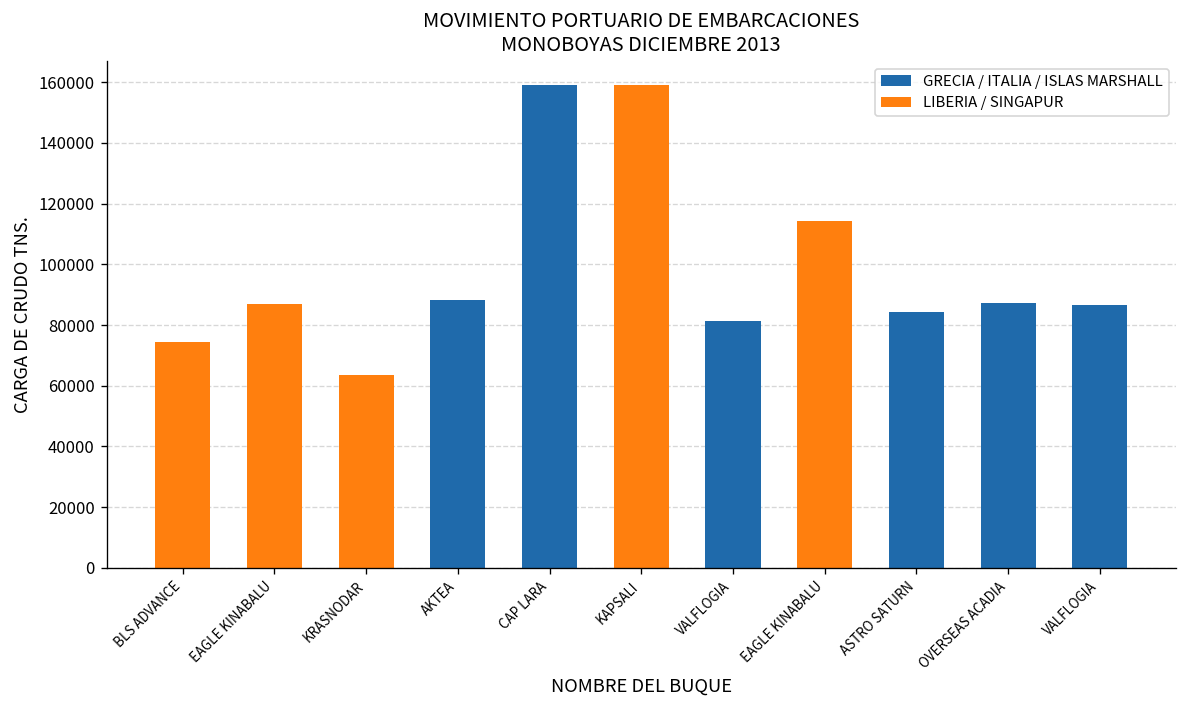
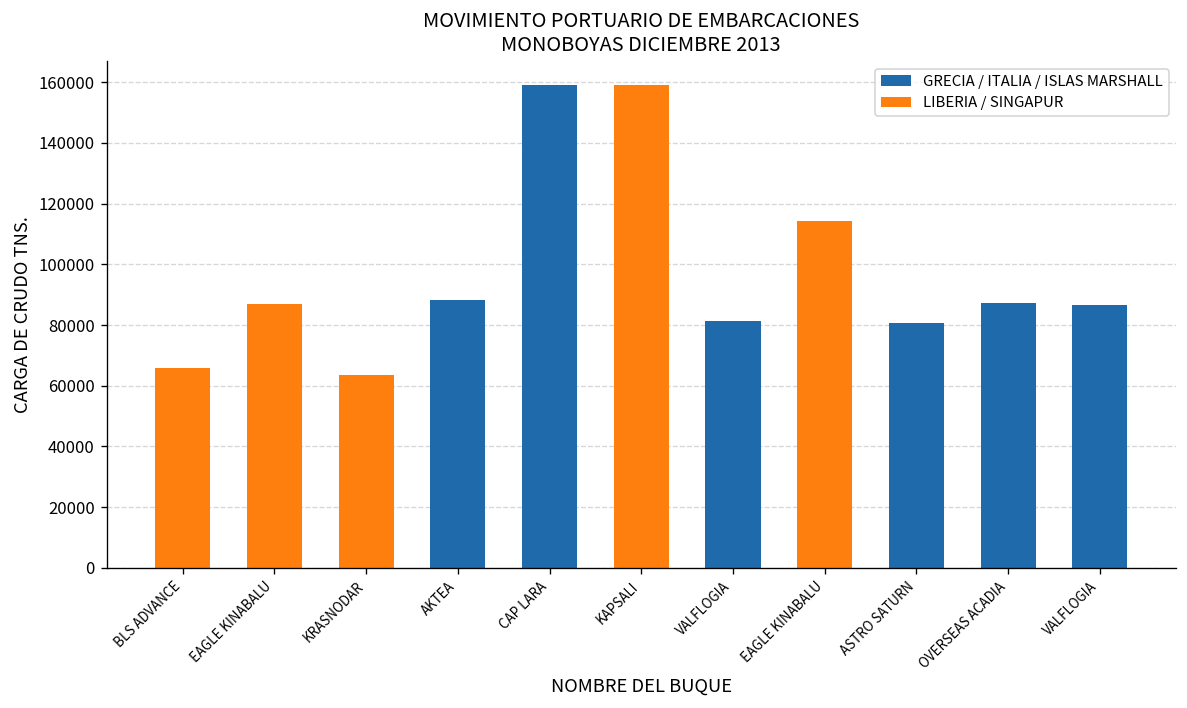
  {
-   "BLS ADVANCE": 75000,
+   "BLS ADVANCE": 66000,
    "KRASNODAR": 64000,
    "AKTEA": 88000,
    "CAP LARA": 159000,
    "KAPSALI": 159000,
-   "ASTRO SATURN": 84000,
+   "ASTRO SATURN": 81000,
    "OVERSEAS ACADIA": 87000
  }
